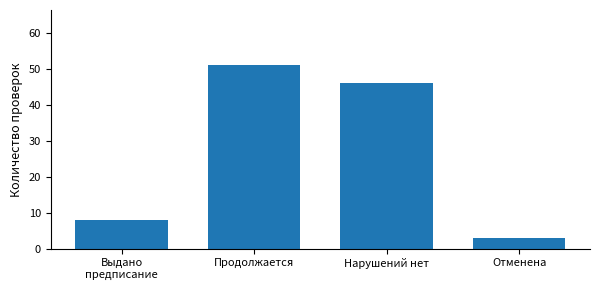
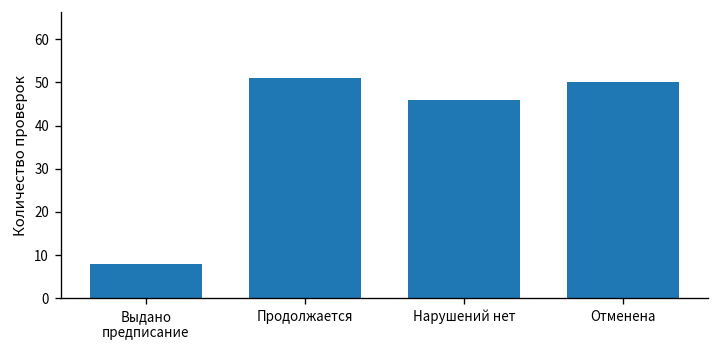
  {
    "Выдано предписание": 8,
    "Продолжается": 51,
    "Нарушений нет": 46,
-   "Отменена": 3
+   "Отменена": 50
  }
